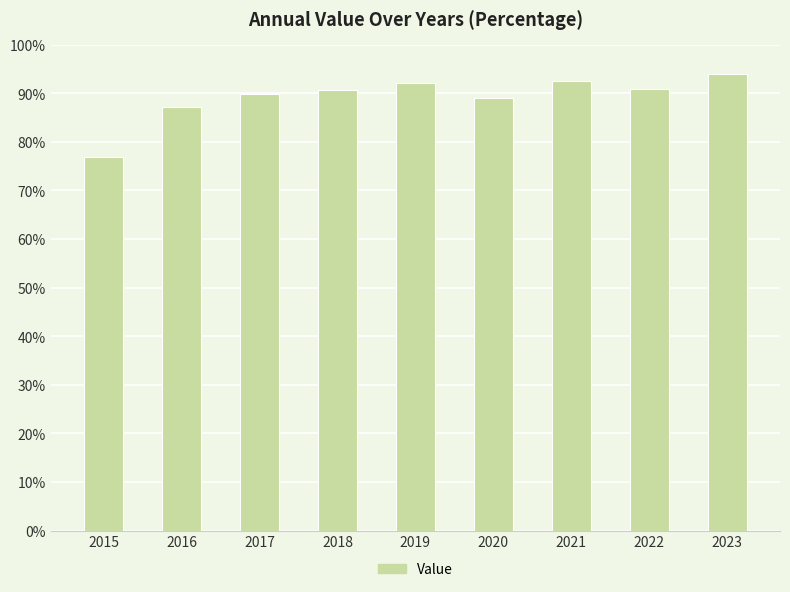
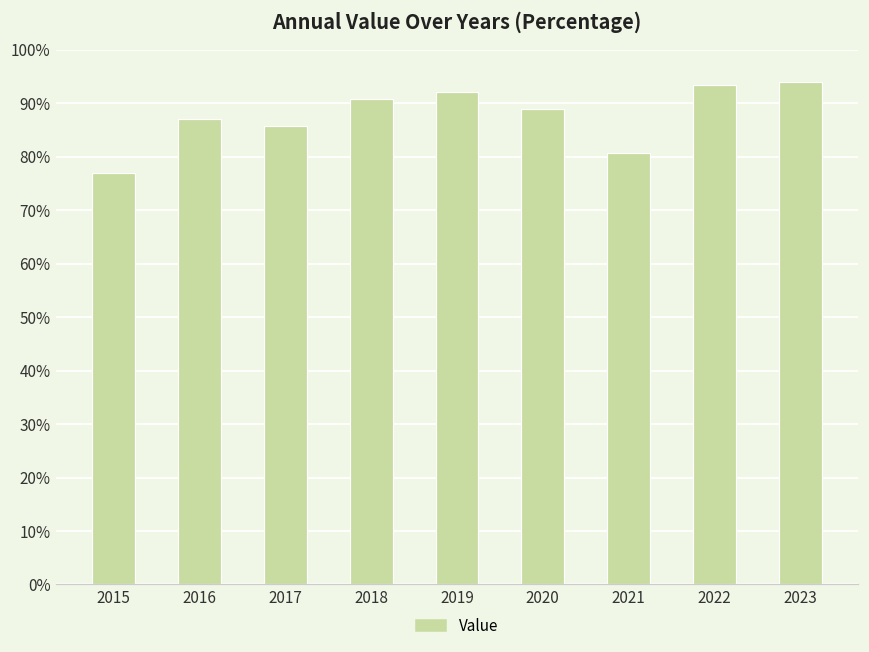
  {
    "2015": "77%",
    "2016": "87%",
-   "2017": "90%",
+   "2017": "86%",
    "2018": "91%",
    "2019": "92%",
    "2020": "89%",
-   "2021": "92%",
-   "2022": "91%",
+   "2021": "81%",
+   "2022": "94%",
    "2023": "94%"
  }
